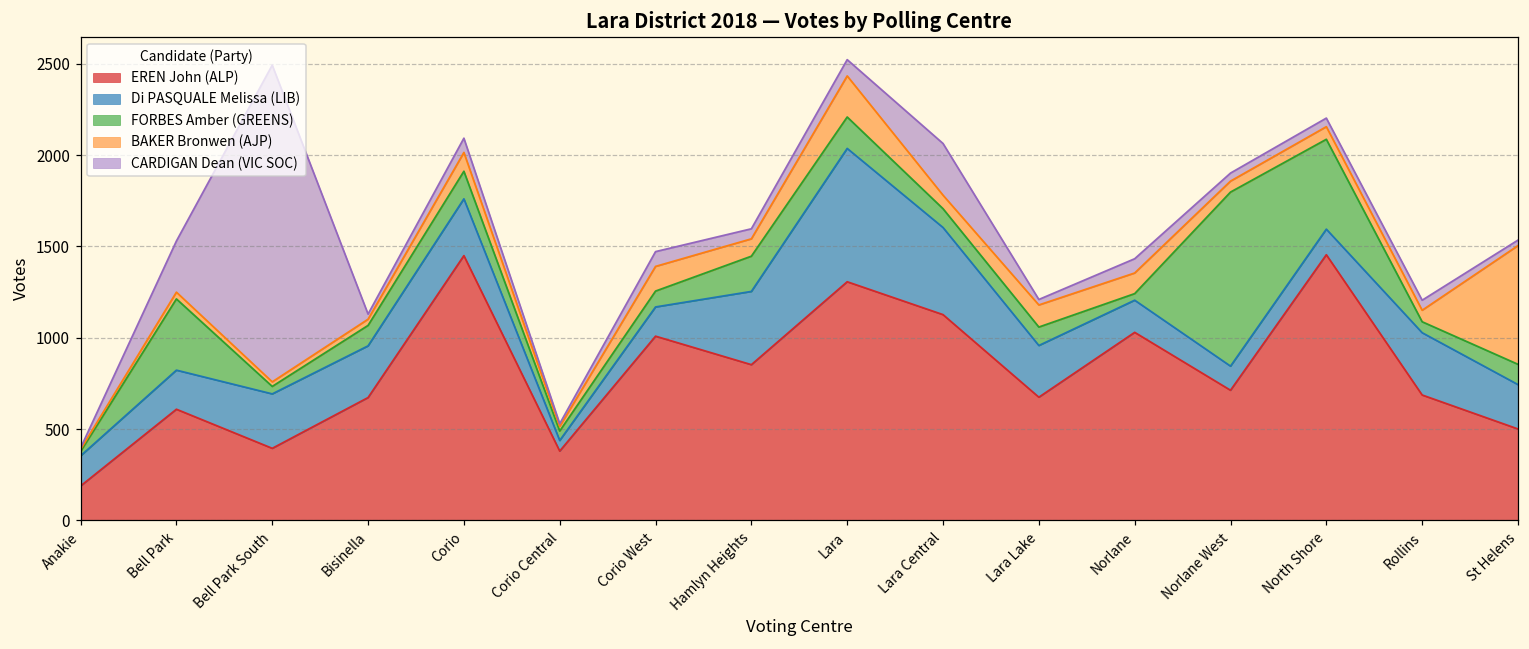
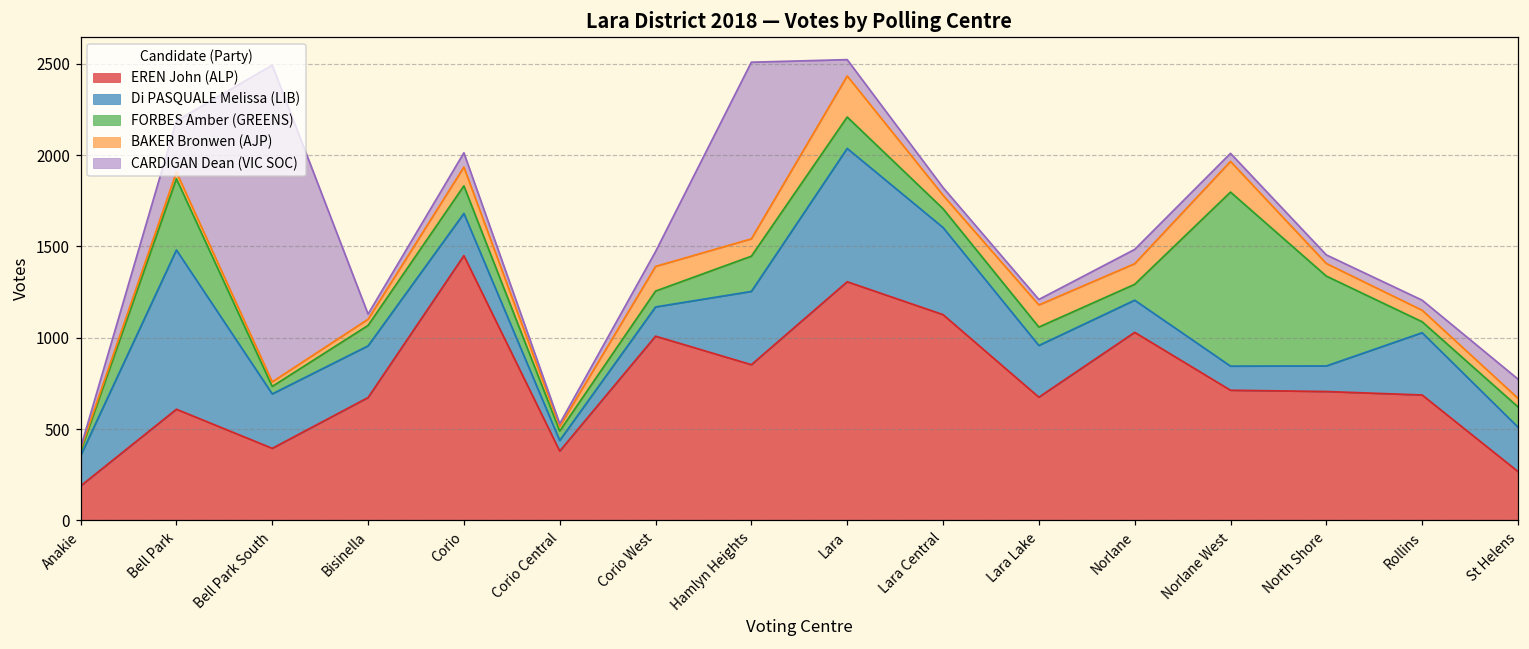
  {
    "EREN John (ALP)": {
      "Anakie": 190,
      "Bell Park": 610,
      "Bell Park South": 390,
      "Bisinella": 670,
      "Corio": 1450,
      "Corio Central": 380,
      "Corio West": 1010,
      "Hamlyn Heights": 850,
      "Lara": 1310,
      "Lara Central": 1130,
      "Lara Lake": 670,
      "Norlane": 1030,
      "Norlane West": 710,
-     "North Shore": 1450,
+     "North Shore": 710,
      "Rollins": 690,
-     "St Helens": 500
+     "St Helens": 270
    },
    "Di PASQUALE Melissa (LIB)": {
      "Anakie": 170,
-     "Bell Park": 210,
+     "Bell Park": 870,
      "Bell Park South": 300,
      "Bisinella": 280,
-     "Corio": 310,
+     "Corio": 230,
      "Corio Central": 60,
      "Corio West": 160,
      "Hamlyn Heights": 400,
      "Lara": 730,
      "Lara Central": 480,
      "Lara Lake": 280,
      "Norlane": 180,
      "Norlane West": 130,
      "North Shore": 140,
      "Rollins": 340,
      "St Helens": 240
    },
    "FORBES Amber (GREENS)": {
      "Bell Park": 390,
      "Bell Park South": 40,
      "Bisinella": 110,
      "Corio": 150,
      "Corio Central": 50,
      "Corio West": 90,
      "Hamlyn Heights": 190,
      "Lara": 170,
      "Lara Central": 100,
      "Lara Lake": 100,
-     "Norlane": 40,
+     "Norlane": 90,
      "Norlane West": 950,
      "North Shore": 490,
      "Rollins": 60,
      "St Helens": 110
    },
    "BAKER Bronwen (AJP)": {
      "Bell Park South": 30,
      "Bisinella": 30,
      "Corio": 100,
      "Corio West": 140,
      "Hamlyn Heights": 100,
      "Lara": 230,
      "Lara Central": 70,
      "Lara Lake": 120,
      "Norlane": 110,
-     "Norlane West": 60,
+     "Norlane West": 170,
      "North Shore": 70,
      "Rollins": 60,
-     "St Helens": 650
+     "St Helens": 50
    },
    "CARDIGAN Dean (VIC SOC)": {
      "Bisinella": 30,
      "Corio": 80,
      "Corio West": 80,
-     "Hamlyn Heights": 60,
+     "Hamlyn Heights": 970,
      "Lara": 90,
-     "Lara Central": 280,
+     "Lara Central": 40,
      "Lara Lake": 30,
      "Norlane": 80,
      "Norlane West": 40,
      "North Shore": 50,
      "Rollins": 60,
-     "St Helens": 30
+     "St Helens": 110
    }
  }
